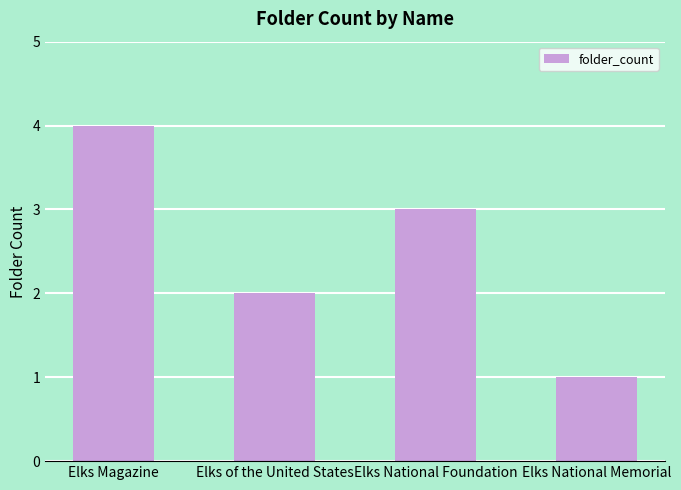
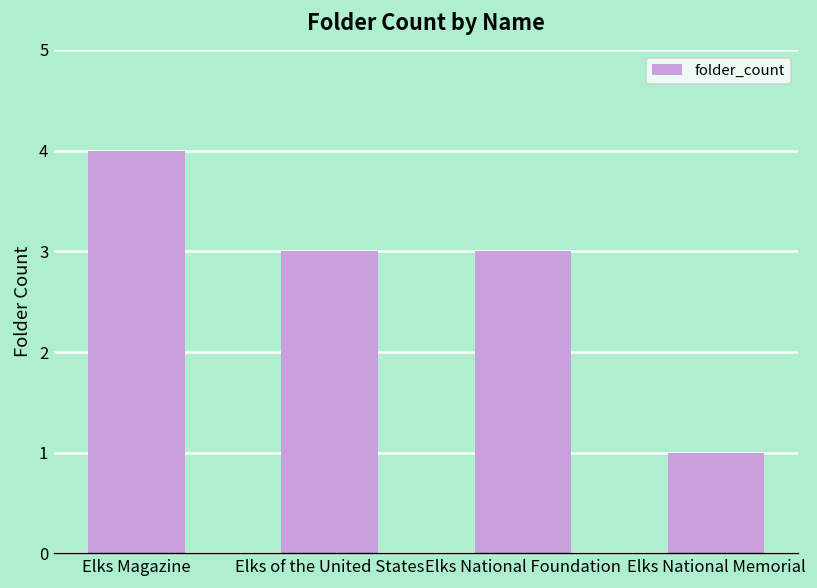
  {
    "Elks Magazine": 4,
-   "Elks of the United States": 2,
+   "Elks of the United States": 3,
    "Elks National Foundation": 3,
    "Elks National Memorial": 1
  }
